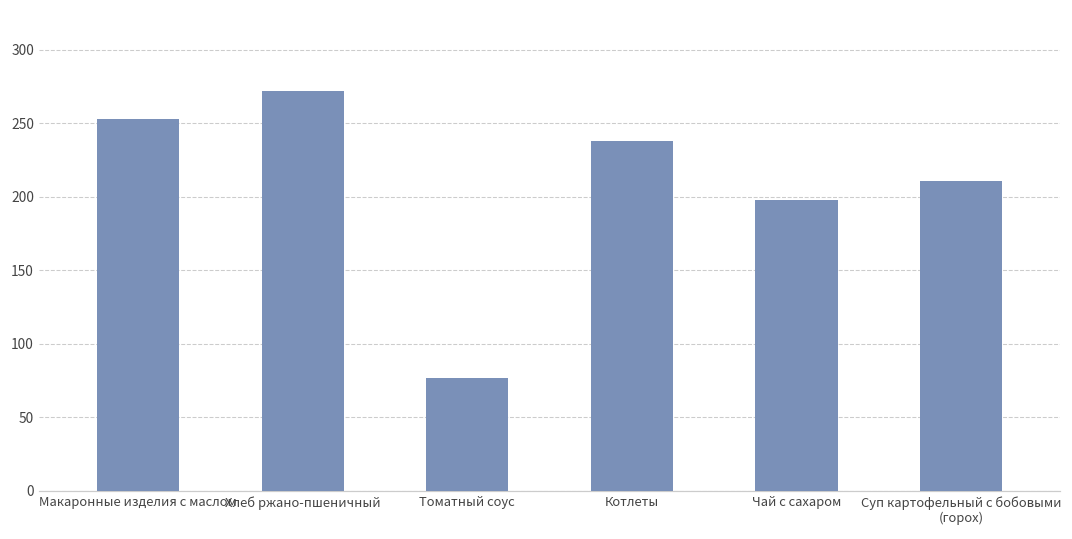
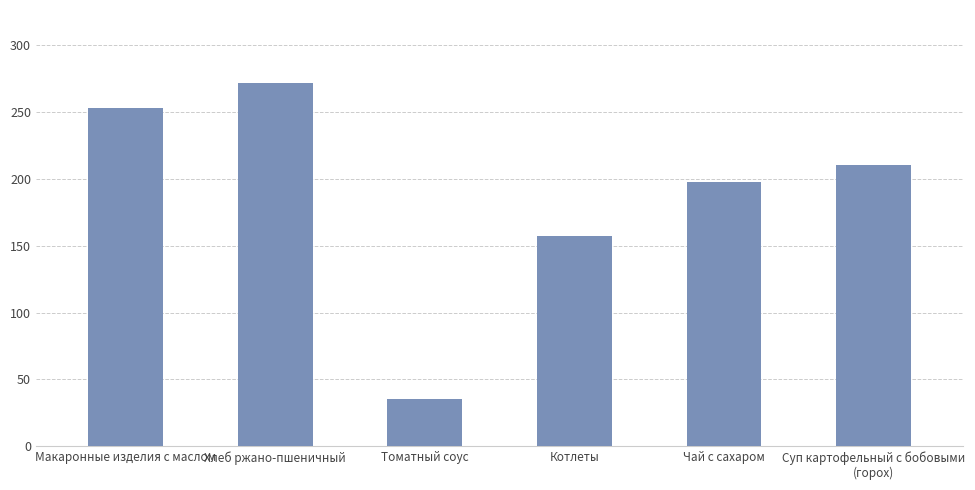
  {
    "Макаронные изделия с маслом": 253,
    "Хлеб ржано-пшеничный": 272,
-   "Томатный соус": 77,
-   "Котлеты": 238,
+   "Томатный соус": 35,
+   "Котлеты": 157,
    "Чай с сахаром": 198,
    "Суп картофельный с бобовыми (горох)": 210
  }
